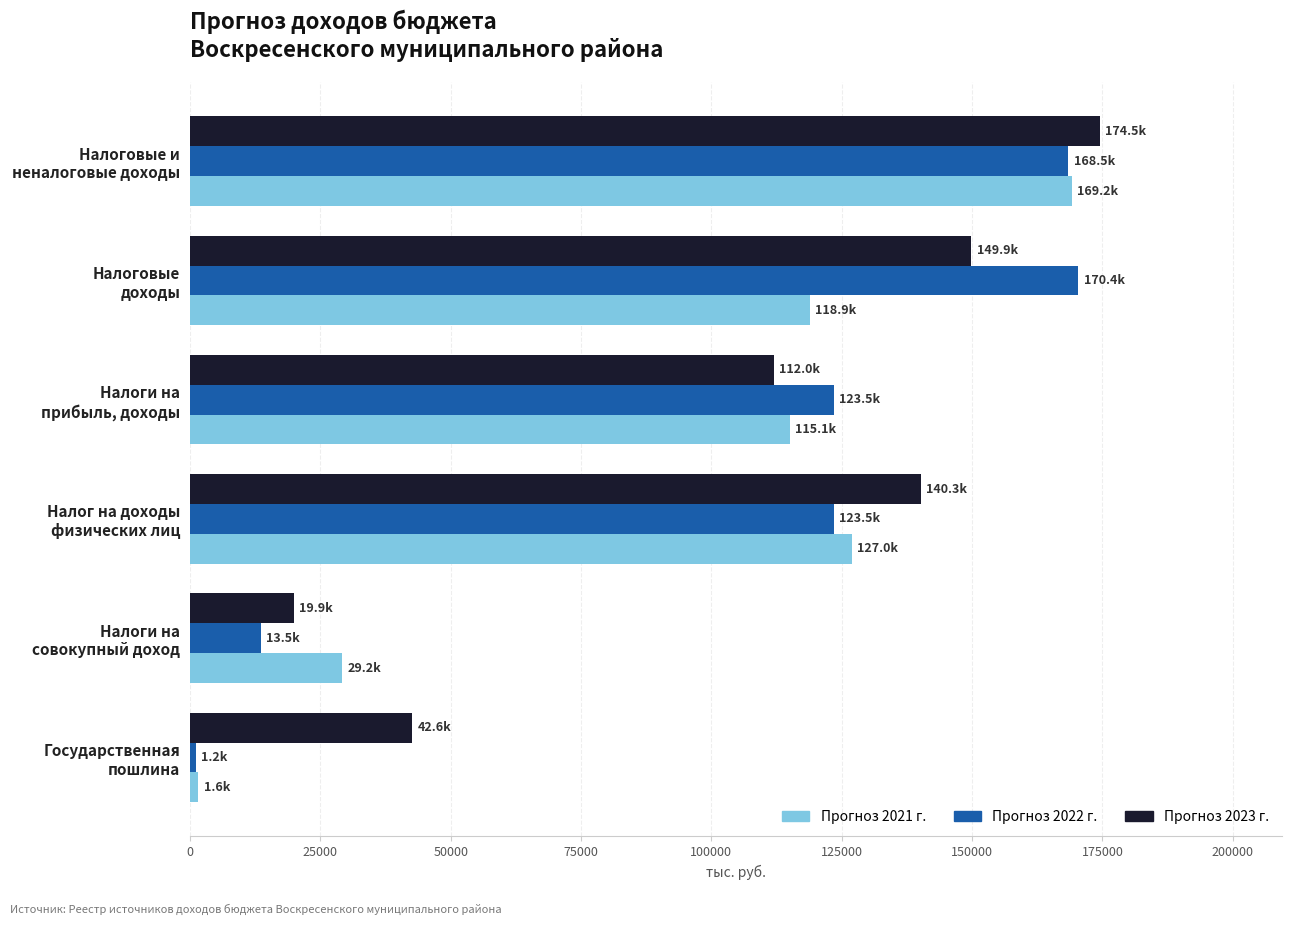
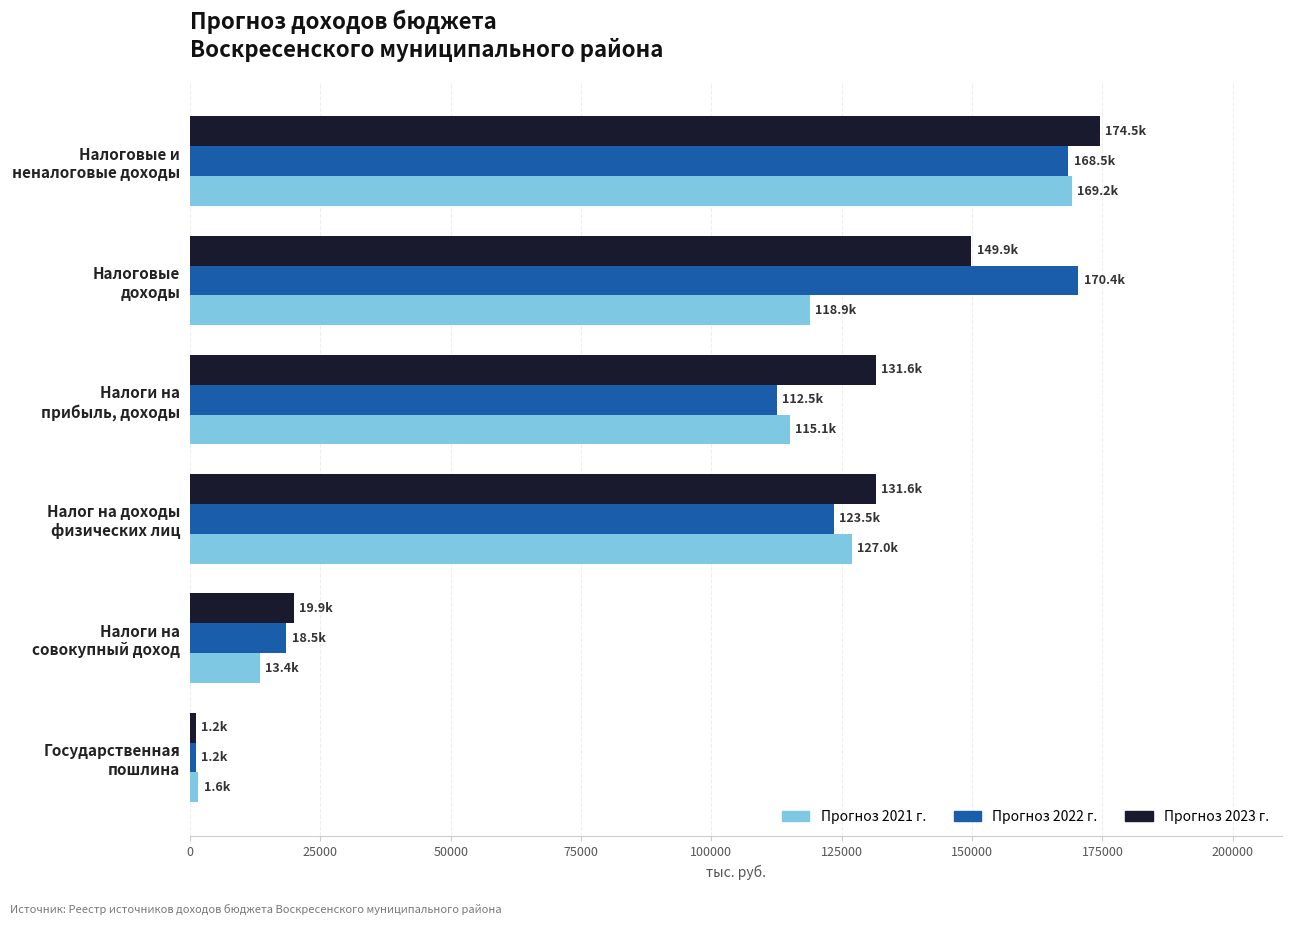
  {
    "Прогноз 2021 г.": {
      "Налоговые и неналоговые доходы": "169.2k",
      "Налоговые доходы": "118.9k",
      "Налоги на прибыль, доходы": "115.1k",
      "Налог на доходы физических лиц": "127.0k",
-     "Налоги на совокупный доход": "29.2k",
+     "Налоги на совокупный доход": "13.4k",
      "Государственная пошлина": "1.6k"
    },
    "Прогноз 2022 г.": {
      "Налоговые и неналоговые доходы": "168.5k",
      "Налоговые доходы": "170.4k",
-     "Налоги на прибыль, доходы": "123.5k",
+     "Налоги на прибыль, доходы": "112.5k",
      "Налог на доходы физических лиц": "123.5k",
-     "Налоги на совокупный доход": "13.5k",
+     "Налоги на совокупный доход": "18.5k",
      "Государственная пошлина": "1.2k"
    },
    "Прогноз 2023 г.": {
      "Налоговые и неналоговые доходы": "174.5k",
      "Налоговые доходы": "149.9k",
-     "Налоги на прибыль, доходы": "112.0k",
-     "Налог на доходы физических лиц": "140.3k",
+     "Налоги на прибыль, доходы": "131.6k",
+     "Налог на доходы физических лиц": "131.6k",
      "Налоги на совокупный доход": "19.9k",
-     "Государственная пошлина": "42.6k"
+     "Государственная пошлина": "1.2k"
    }
  }
